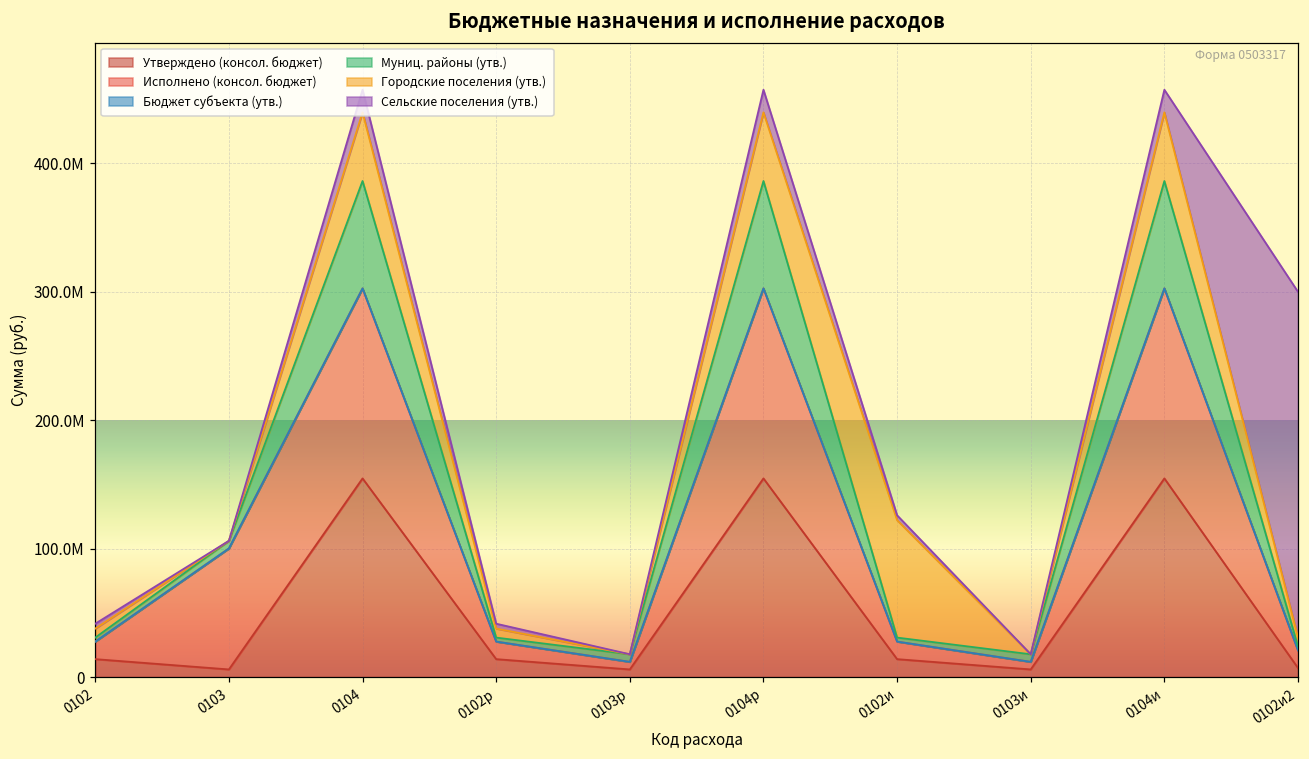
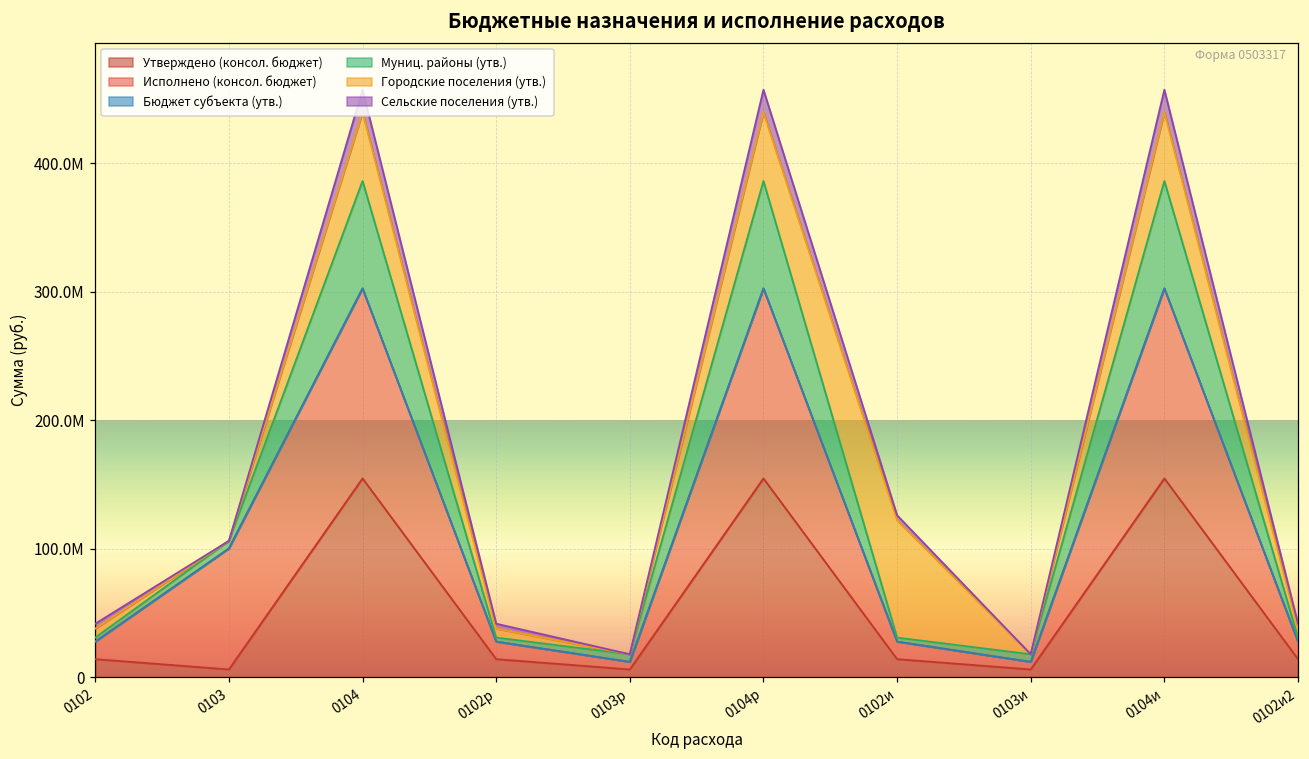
  {
    "Утверждено (консол. бюджет)": {
      "0102": 14000000,
      "0103": 6000000,
      "0104": 155000000,
      "0102р": 14000000,
      "0103р": 6000000,
      "0104р": 155000000,
      "0102и": 14000000,
      "0103и": 6000000,
      "0104и": 155000000,
-     "0102и2": 7000000
+     "0102и2": 14000000
    },
    "Муниц. районы (утв.)": {
      "0102": 3000000,
      "0104": 84000000,
      "0102р": 3000000,
      "0104р": 84000000,
      "0102и": 3000000,
      "0104и": 84000000,
      "0102и2": 3000000
    },
    "Городские поселения (утв.)": {
      "0102": 7000000,
      "0102р": 7000000,
      "0104р": 53000000,
      "0102и": 91000000,
      "0104и": 53000000,
      "0102и2": 7000000
    },
    "Сельские поселения (утв.)": {
      "0102": 4000000,
      "0102р": 4000000,
      "0104р": 18000000,
      "0102и": 4000000,
      "0104и": 18000000,
-     "0102и2": 269000000
+     "0102и2": 4000000
    }
  }
